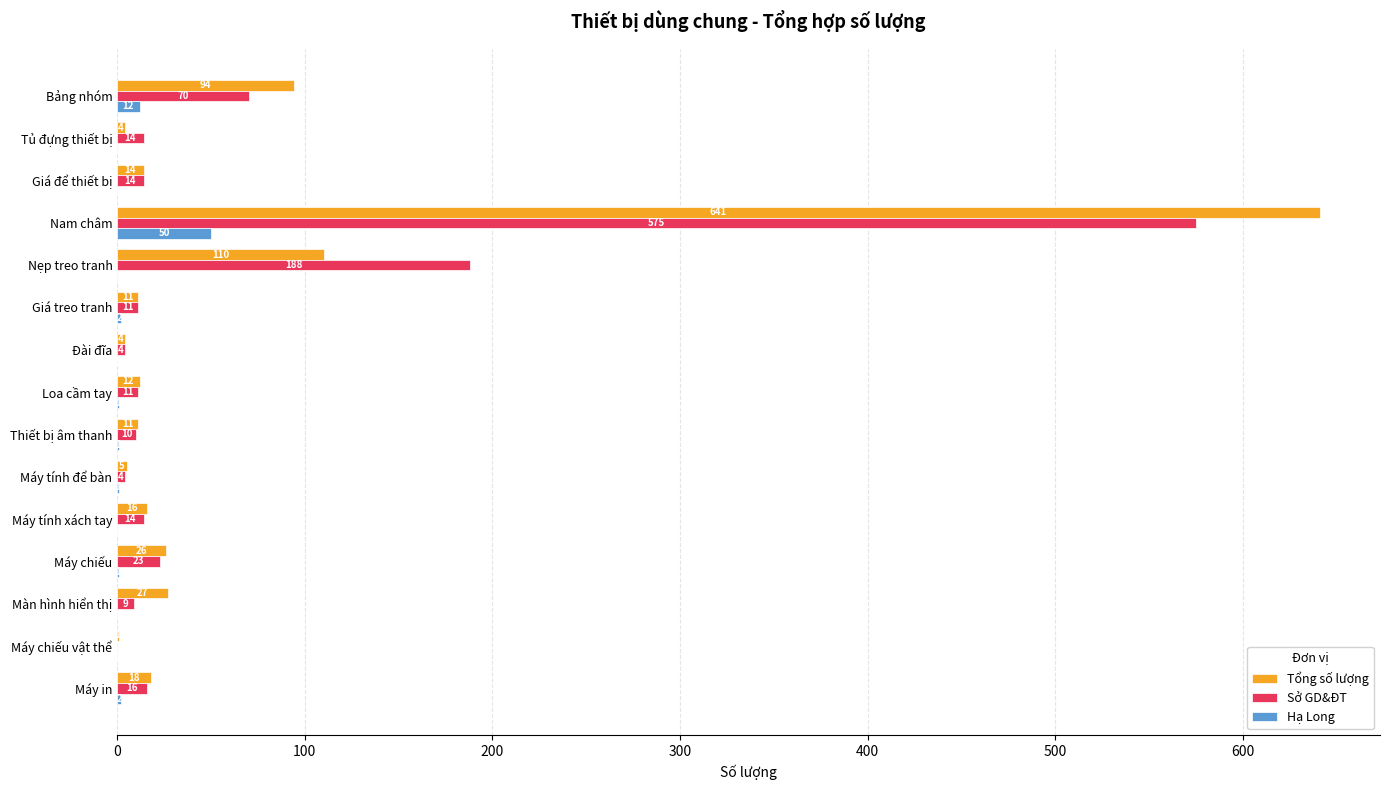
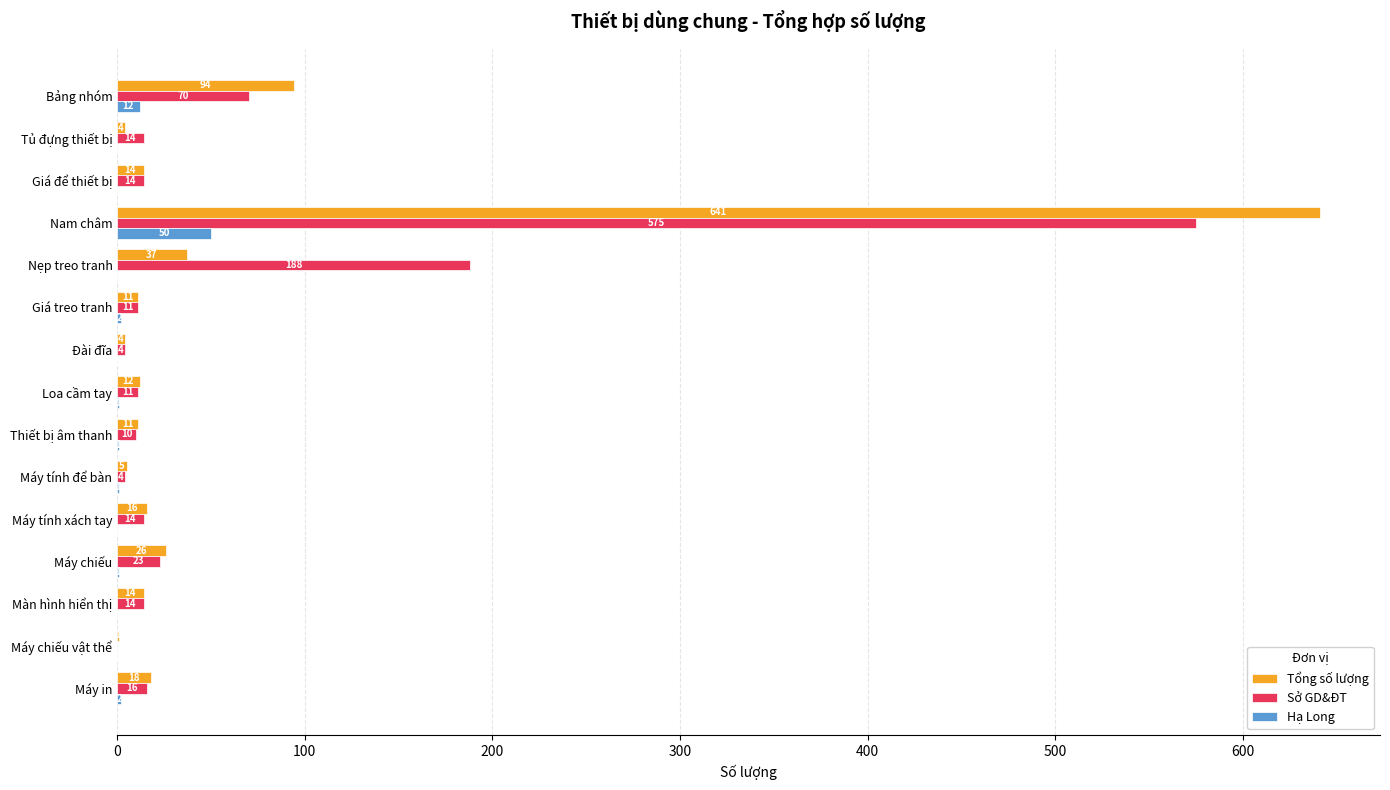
  {
    "Tổng số lượng": {
      "Bảng nhóm": 94,
      "Tủ đựng thiết bị": 4,
      "Giá để thiết bị": 14,
      "Nam châm": 641,
-     "Nẹp treo tranh": 110,
+     "Nẹp treo tranh": 37,
      "Giá treo tranh": 11,
      "Đài đĩa": 4,
      "Loa cầm tay": 12,
      "Thiết bị âm thanh": 11,
      "Máy tính để bàn": 5,
      "Máy tính xách tay": 16,
      "Máy chiếu": 26,
-     "Màn hình hiển thị": 27,
+     "Màn hình hiển thị": 14,
      "Máy in": 18
    },
    "Sở GD&ĐT": {
      "Bảng nhóm": 70,
      "Tủ đựng thiết bị": 14,
      "Giá để thiết bị": 14,
      "Nam châm": 575,
      "Nẹp treo tranh": 188,
      "Giá treo tranh": 11,
      "Đài đĩa": 4,
      "Loa cầm tay": 11,
      "Thiết bị âm thanh": 10,
      "Máy tính để bàn": 4,
      "Máy tính xách tay": 14,
      "Máy chiếu": 23,
-     "Màn hình hiển thị": 9,
+     "Màn hình hiển thị": 14,
      "Máy in": 16
    },
    "Hạ Long": {
      "Bảng nhóm": 12,
      "Nam châm": 50
    }
  }
